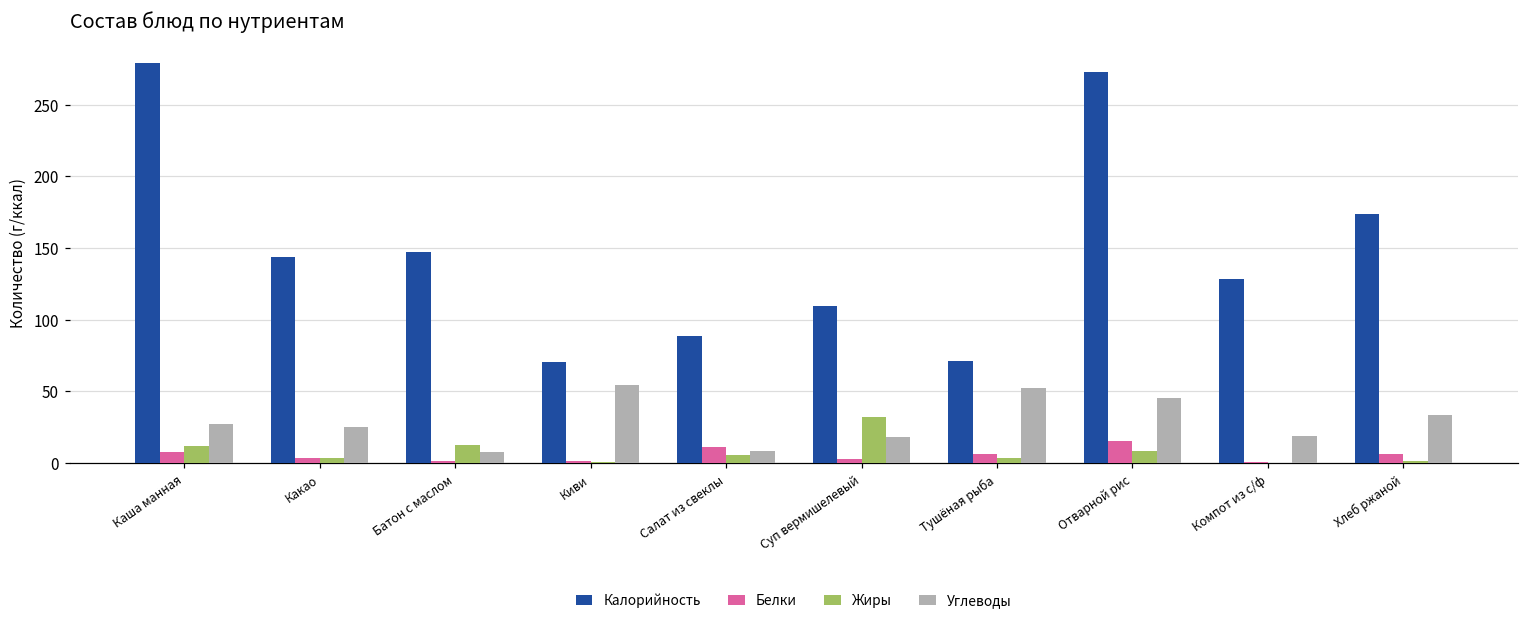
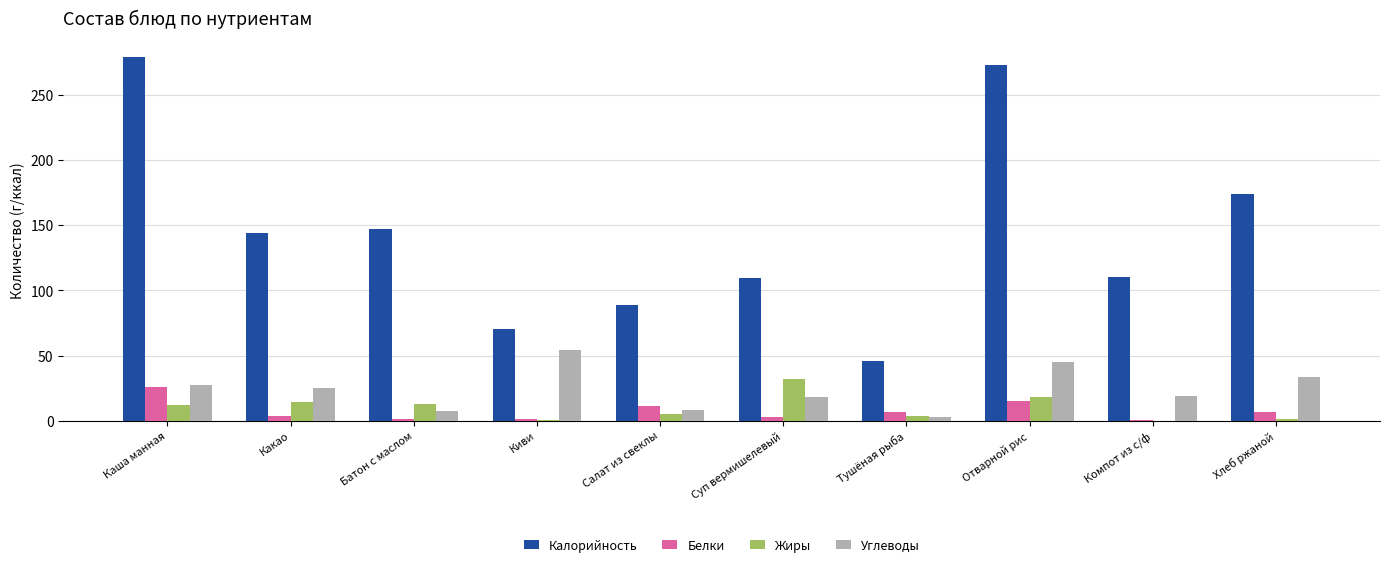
  {
    "Калорийность": {
      "Каша манная": 279,
      "Какао": 144,
      "Батон с маслом": 147,
      "Киви": 71,
      "Салат из свеклы": 89,
      "Суп вермишелевый": 110,
-     "Тушёная рыба": 72,
+     "Тушёная рыба": 46,
      "Отварной рис": 273,
-     "Компот из с/ф": 128,
+     "Компот из с/ф": 110,
      "Хлеб ржаной": 174
    },
    "Белки": {
-     "Каша манная": 8,
+     "Каша манная": 26,
      "Какао": 4,
      "Салат из свеклы": 11,
      "Суп вермишелевый": 3,
      "Тушёная рыба": 7,
      "Отварной рис": 15,
      "Хлеб ржаной": 7
    },
    "Жиры": {
      "Каша манная": 12,
-     "Какао": 3,
+     "Какао": 14,
      "Батон с маслом": 13,
      "Салат из свеклы": 6,
      "Суп вермишелевый": 32,
      "Тушёная рыба": 4,
-     "Отварной рис": 8,
+     "Отварной рис": 18,
      "Компот из с/ф": 0
    },
    "Углеводы": {
      "Каша манная": 27,
      "Какао": 25,
      "Батон с маслом": 8,
      "Киви": 54,
      "Салат из свеклы": 8,
      "Суп вермишелевый": 19,
-     "Тушёная рыба": 52,
+     "Тушёная рыба": 3,
      "Отварной рис": 45,
      "Компот из с/ф": 19,
      "Хлеб ржаной": 33
    }
  }
